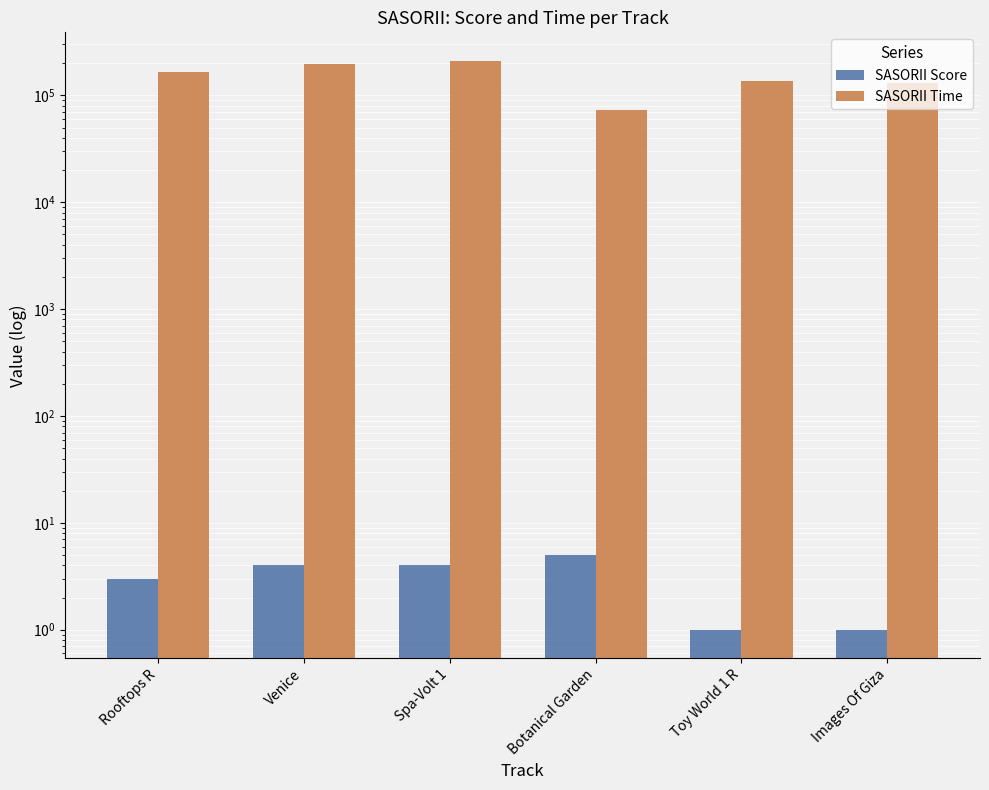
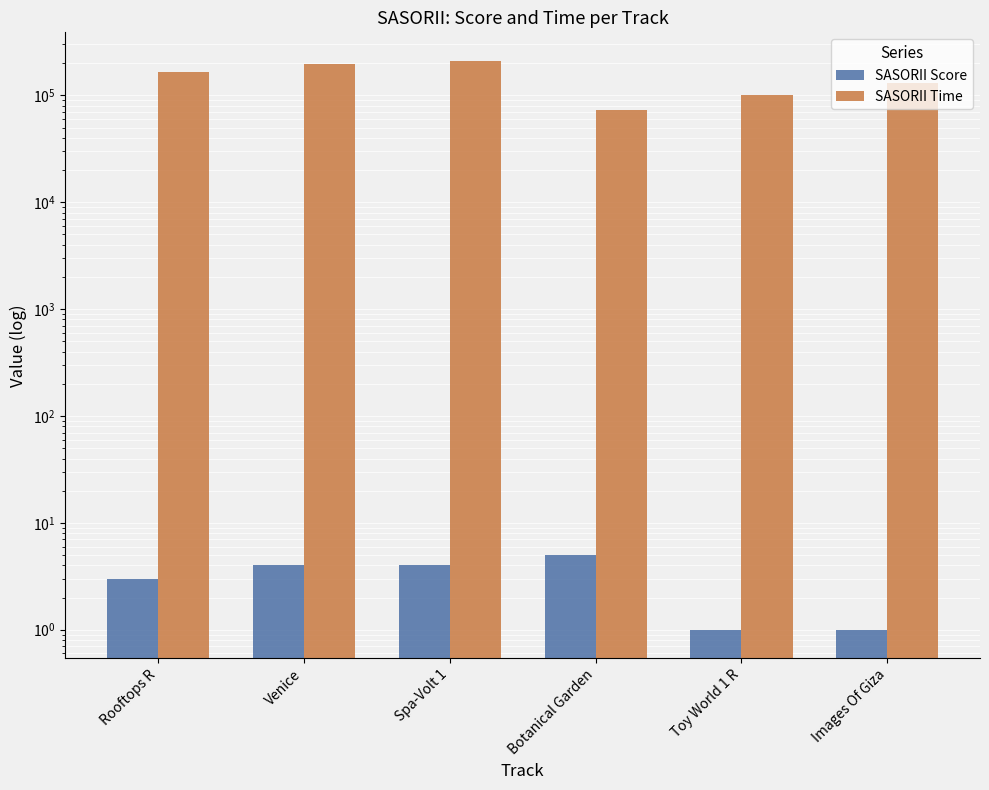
  {
    "SASORII Score": {
      "Rooftops R": 3,
      "Venice": 4,
      "Spa-Volt 1": 4,
      "Botanical Garden": 5,
      "Toy World 1 R": 1,
      "Images Of Giza": 1
    },
    "SASORII Time": {
      "Rooftops R": 170000,
      "Venice": 200000,
      "Spa-Volt 1": 210000,
      "Botanical Garden": 70000,
-     "Toy World 1 R": 140000
+     "Toy World 1 R": 100000
    }
  }
